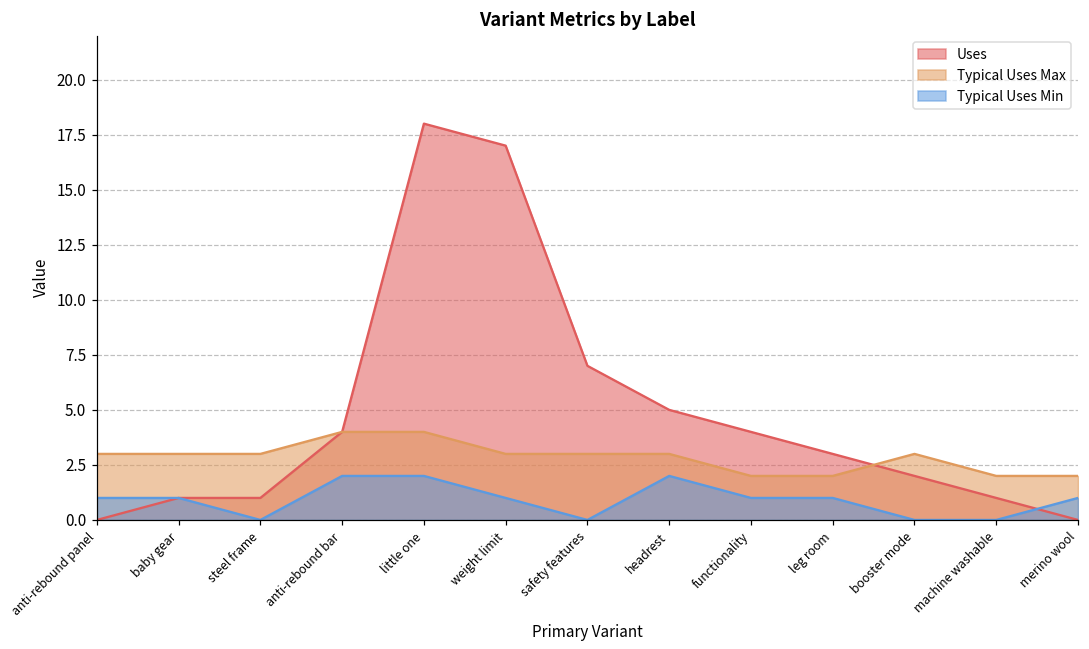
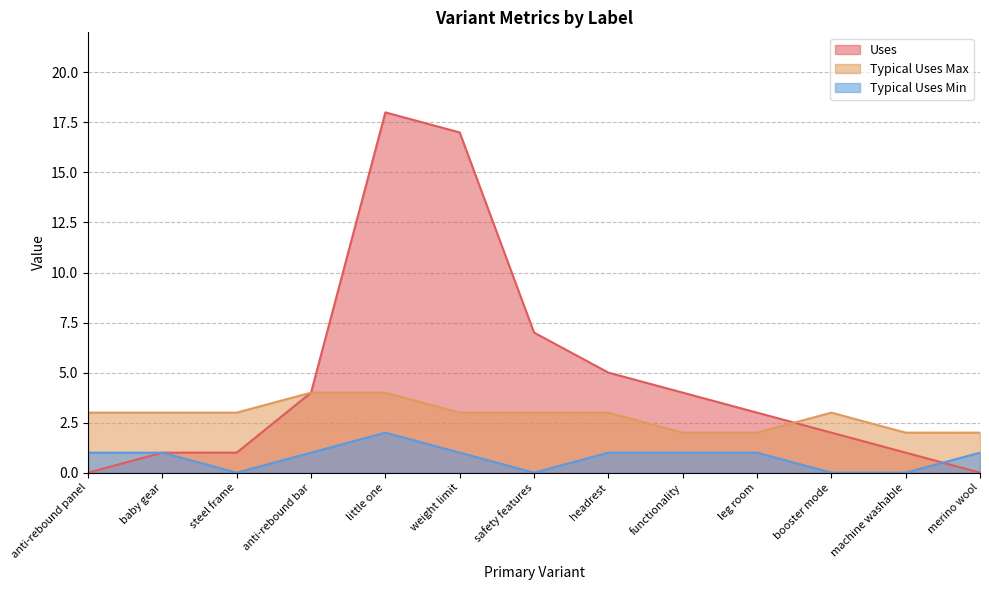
  {
    "Typical Uses Min": {
      "anti-rebound panel": 1,
      "steel frame": 0,
-     "anti-rebound bar": 2,
+     "anti-rebound bar": 1,
      "little one": 2,
      "weight limit": 1,
      "safety features": 0,
-     "headrest": 2,
+     "headrest": 1,
      "functionality": 1,
      "leg room": 1,
      "booster mode": 0,
      "machine washable": 0,
      "merino wool": 1
    }
  }
